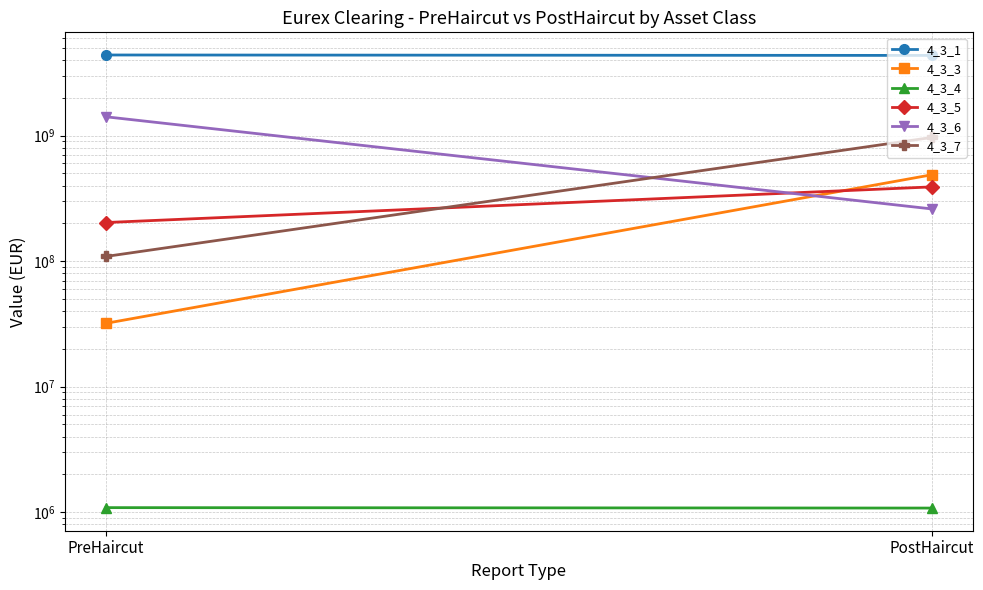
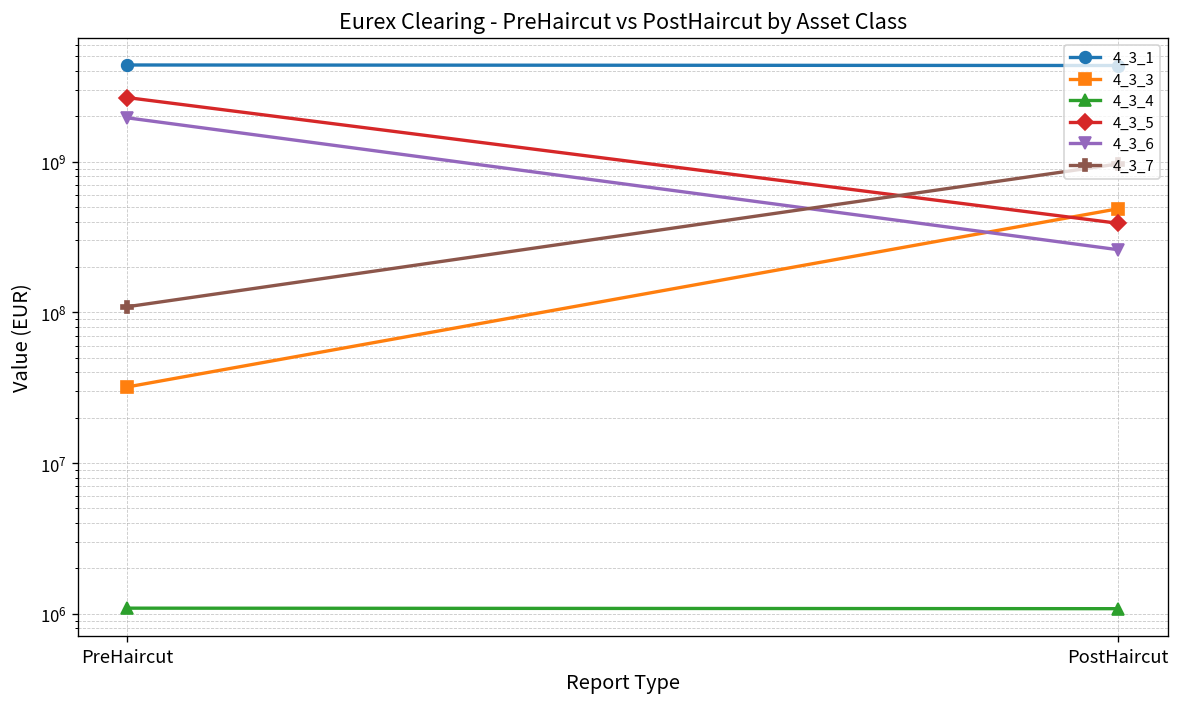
  {
    "4_3_1": {
      "PreHaircut": 4400000000
    },
    "4_3_3": {
      "PreHaircut": 32000000,
      "PostHaircut": 490000000
    },
    "4_3_4": {
      "PreHaircut": 1100000,
      "PostHaircut": 1100000
    },
    "4_3_5": {
-     "PreHaircut": 200000000,
+     "PreHaircut": 2700000000,
      "PostHaircut": 390000000
    },
    "4_3_6": {
-     "PreHaircut": 1400000000,
+     "PreHaircut": 2000000000,
      "PostHaircut": 260000000
    },
    "4_3_7": {
      "PreHaircut": 110000000
    }
  }
